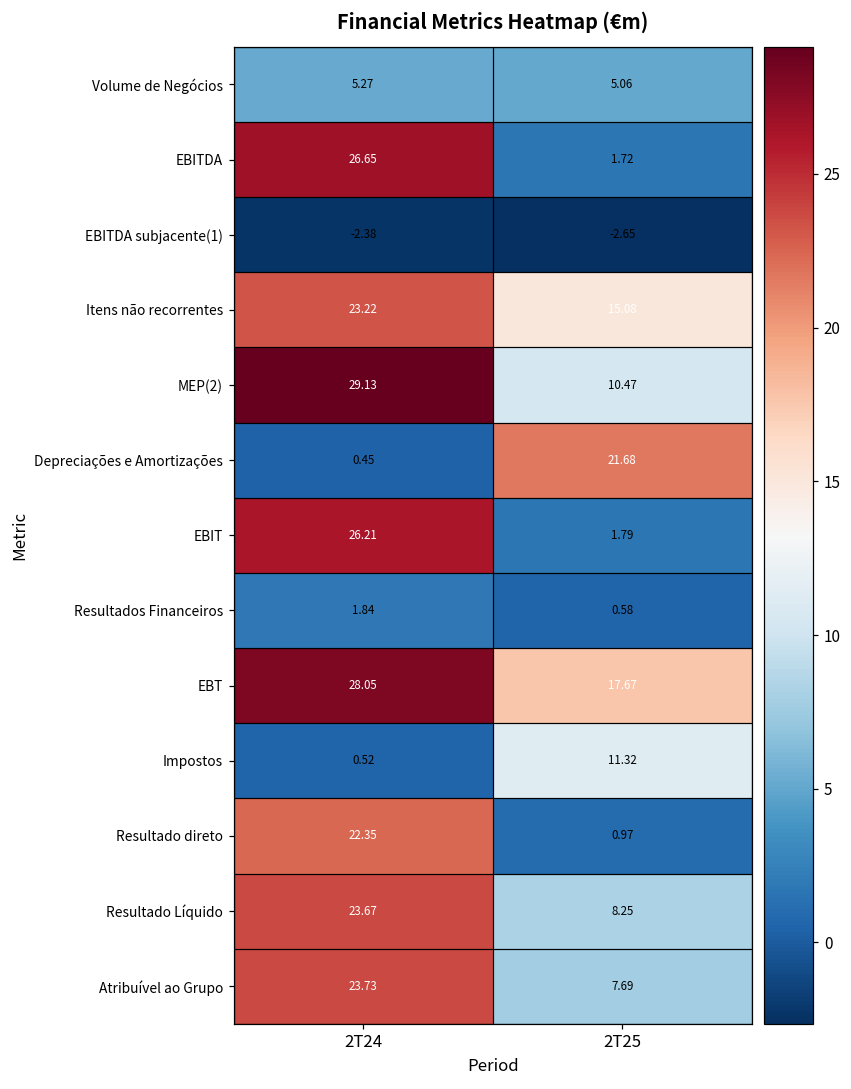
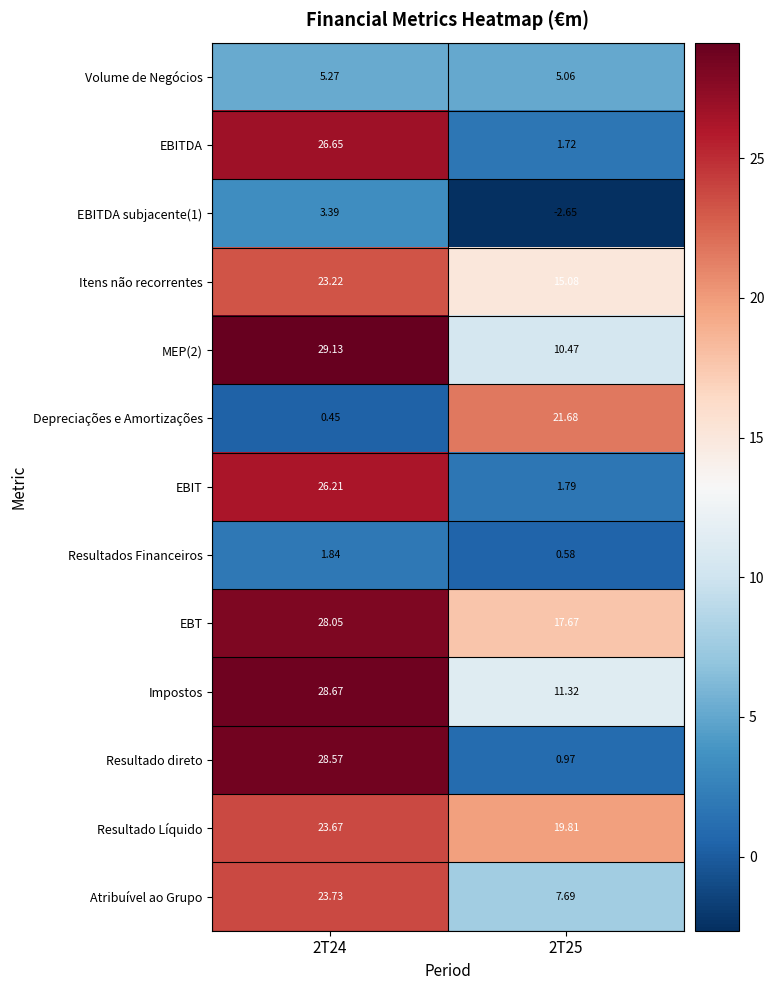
  {
    "Volume de Negócios": {
      "2T24": 5.27,
      "2T25": 5.06
    },
    "EBITDA": {
      "2T24": 26.65,
      "2T25": 1.72
    },
    "EBITDA subjacente(1)": {
-     "2T24": -2.38,
+     "2T24": 3.39,
      "2T25": -2.65
    },
    "Itens não recorrentes": {
      "2T24": 23.22
    },
    "MEP(2)": {
      "2T24": 29.13,
      "2T25": 10.47
    },
    "Depreciações e Amortizações": {
      "2T24": 0.45,
      "2T25": 21.68
    },
    "EBIT": {
      "2T24": 26.21,
      "2T25": 1.79
    },
    "Resultados Financeiros": {
      "2T24": 1.84,
      "2T25": 0.58
    },
    "EBT": {
      "2T24": 28.05,
      "2T25": 17.67
    },
    "Impostos": {
-     "2T24": 0.52,
+     "2T24": 28.67,
      "2T25": 11.32
    },
    "Resultado direto": {
-     "2T24": 22.35,
+     "2T24": 28.57,
      "2T25": 0.97
    },
    "Resultado Líquido": {
      "2T24": 23.67,
-     "2T25": 8.25
+     "2T25": 19.81
    },
    "Atribuível ao Grupo": {
      "2T24": 23.73,
      "2T25": 7.69
    }
  }
